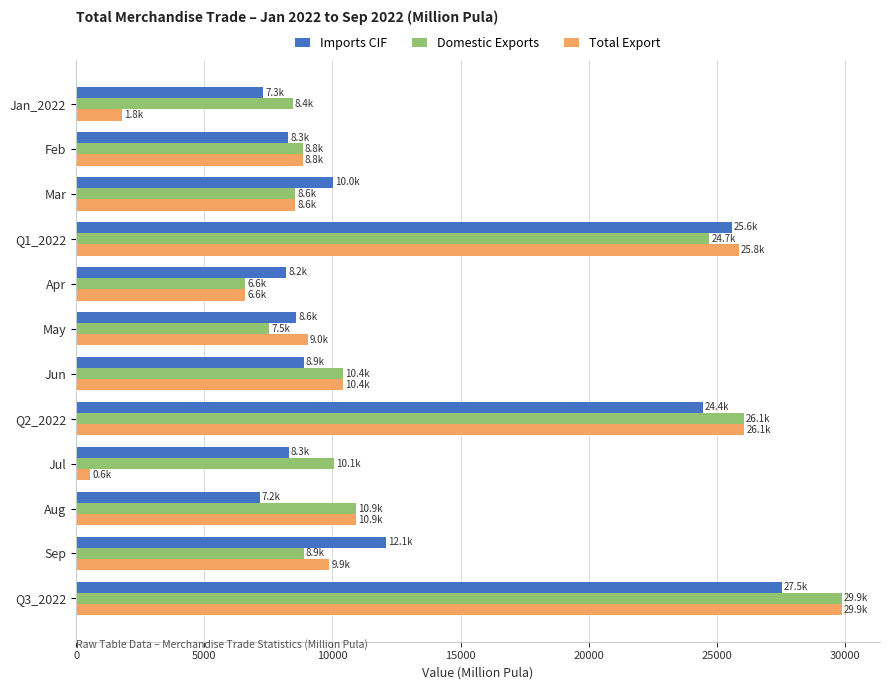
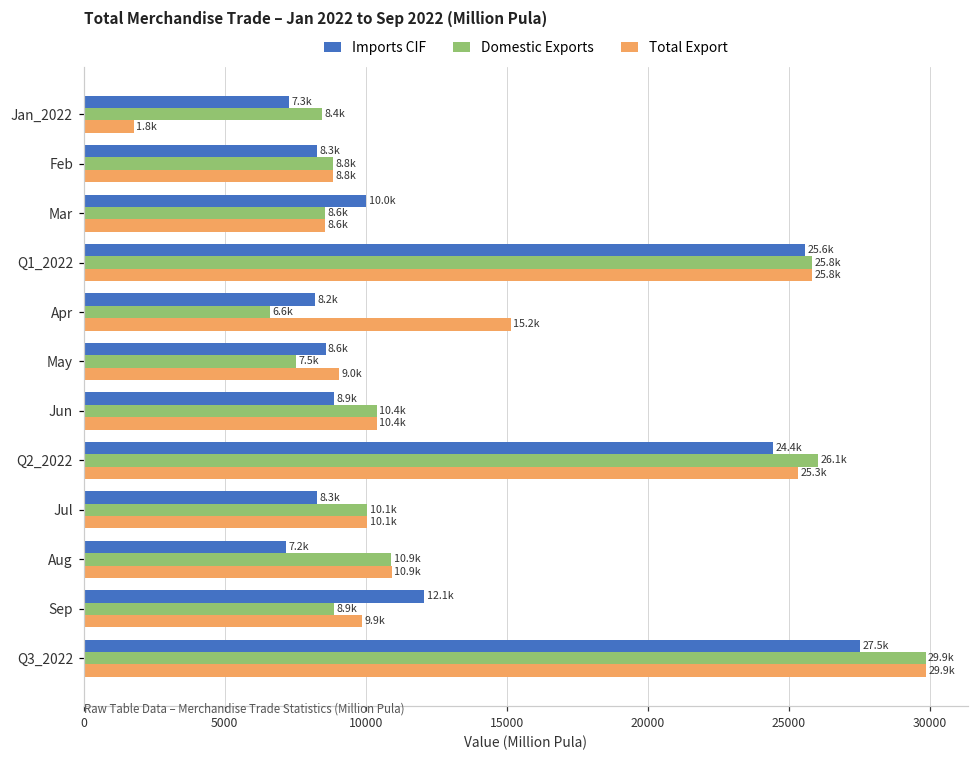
  {
    "Imports CIF": {
      "Jan_2022": "7.3k",
      "Feb": "8.3k",
      "Mar": "10.0k",
      "Q1_2022": "25.6k",
      "Apr": "8.2k",
      "May": "8.6k",
      "Jun": "8.9k",
      "Q2_2022": "24.4k",
      "Jul": "8.3k",
      "Aug": "7.2k",
      "Sep": "12.1k",
      "Q3_2022": "27.5k"
    },
    "Domestic Exports": {
      "Jan_2022": "8.4k",
      "Feb": "8.8k",
      "Mar": "8.6k",
-     "Q1_2022": "24.7k",
+     "Q1_2022": "25.8k",
      "Apr": "6.6k",
      "May": "7.5k",
      "Jun": "10.4k",
      "Q2_2022": "26.1k",
      "Jul": "10.1k",
      "Aug": "10.9k",
      "Sep": "8.9k",
      "Q3_2022": "29.9k"
    },
    "Total Export": {
      "Jan_2022": "1.8k",
      "Feb": "8.8k",
      "Mar": "8.6k",
      "Q1_2022": "25.8k",
-     "Apr": "6.6k",
+     "Apr": "15.2k",
      "May": "9.0k",
      "Jun": "10.4k",
-     "Q2_2022": "26.1k",
-     "Jul": "0.6k",
+     "Q2_2022": "25.3k",
+     "Jul": "10.1k",
      "Aug": "10.9k",
      "Sep": "9.9k",
      "Q3_2022": "29.9k"
    }
  }
